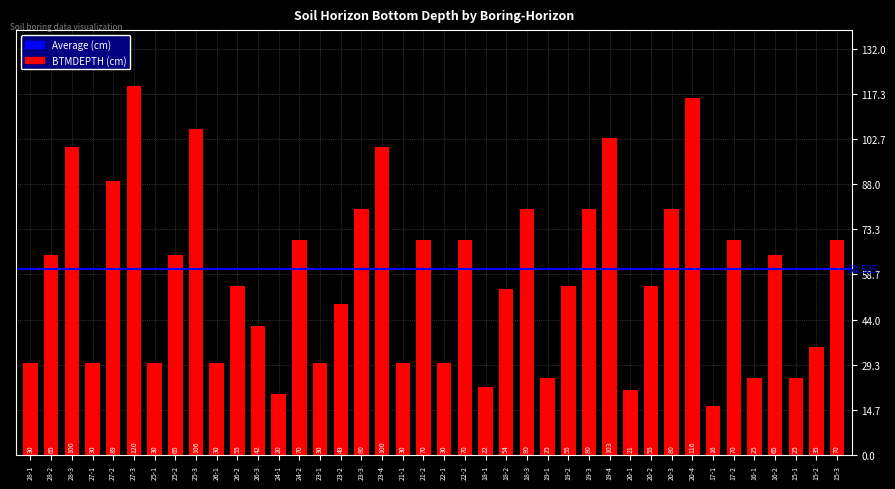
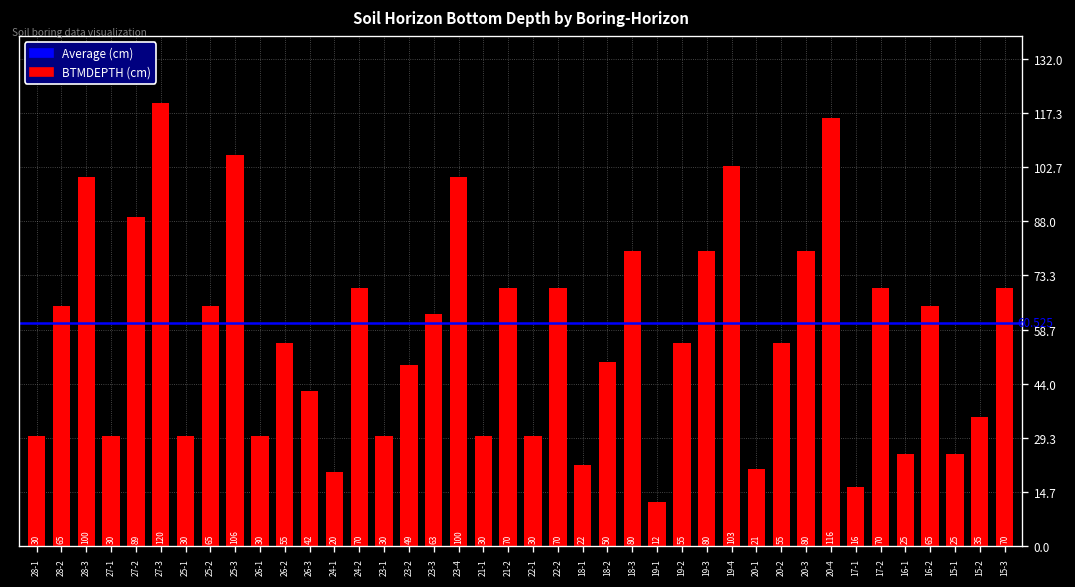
  {
    "28-1": 30,
    "28-2": 65,
    "28-3": 100,
    "27-1": 30,
    "27-2": 89,
    "27-3": 120,
    "25-1": 30,
    "25-2": 65,
    "25-3": 106,
    "26-1": 30,
    "26-2": 55,
    "26-3": 42,
    "24-1": 20,
    "24-2": 70,
    "23-1": 30,
    "23-2": 49,
-   "23-3": 80,
+   "23-3": 63,
    "23-4": 100,
    "21-1": 30,
    "21-2": 70,
    "22-1": 30,
    "22-2": 70,
    "18-1": 22,
-   "18-2": 54,
+   "18-2": 50,
    "18-3": 80,
-   "19-1": 25,
+   "19-1": 12,
    "19-2": 55,
    "19-3": 80,
    "19-4": 103,
    "20-1": 21,
    "20-2": 55,
    "20-3": 80,
    "20-4": 116,
    "17-1": 16,
    "17-2": 70,
    "16-1": 25,
    "16-2": 65,
    "15-1": 25,
    "15-2": 35,
    "15-3": 70
  }
